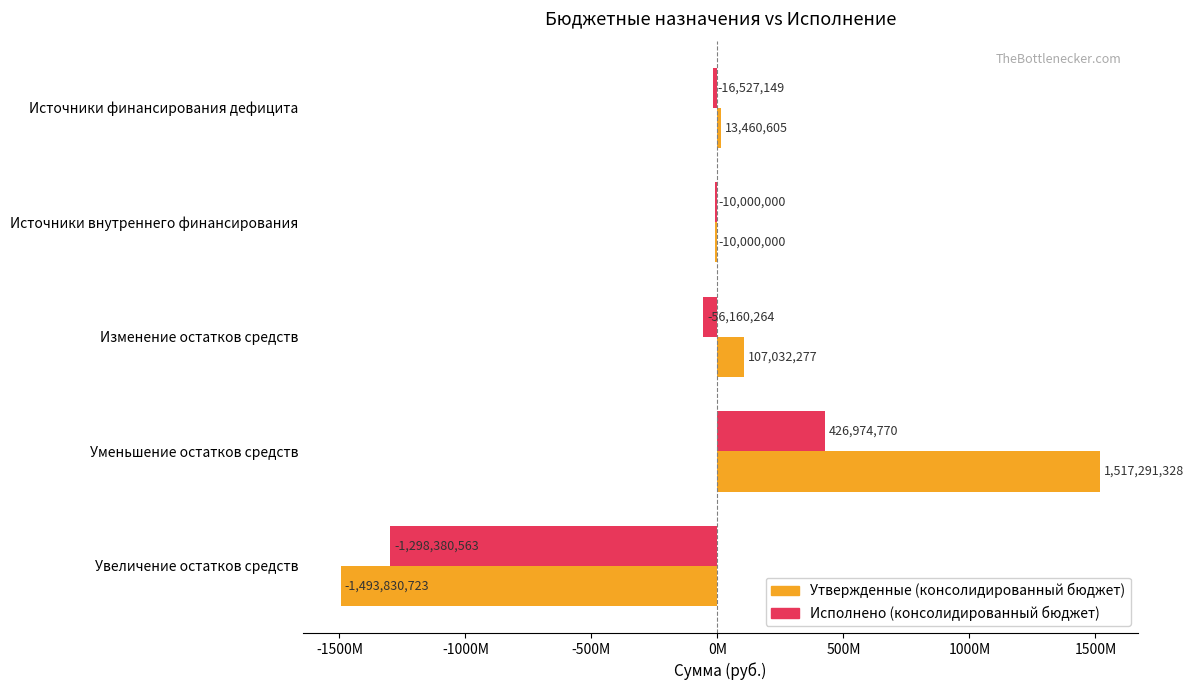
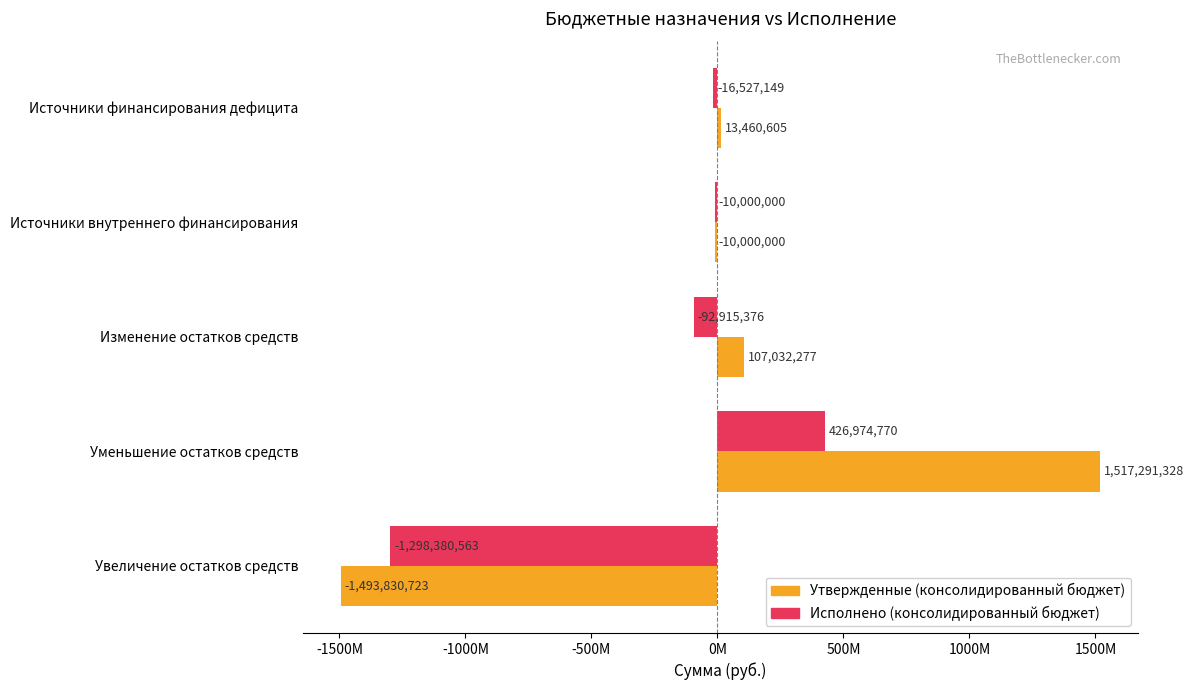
  {
    "Утвержденные (консолидированный бюджет)": {
      "Источники финансирования дефицита": "13,460,605",
      "Источники внутреннего финансирования": "-10,000,000",
      "Изменение остатков средств": "107,032,277",
      "Уменьшение остатков средств": "1,517,291,328",
      "Увеличение остатков средств": "-1,493,830,723"
    },
    "Исполнено (консолидированный бюджет)": {
      "Источники финансирования дефицита": "-16,527,149",
      "Источники внутреннего финансирования": "-10,000,000",
-     "Изменение остатков средств": "-56,160,264",
+     "Изменение остатков средств": "-92,915,376",
      "Уменьшение остатков средств": "426,974,770",
      "Увеличение остатков средств": "-1,298,380,563"
    }
  }
